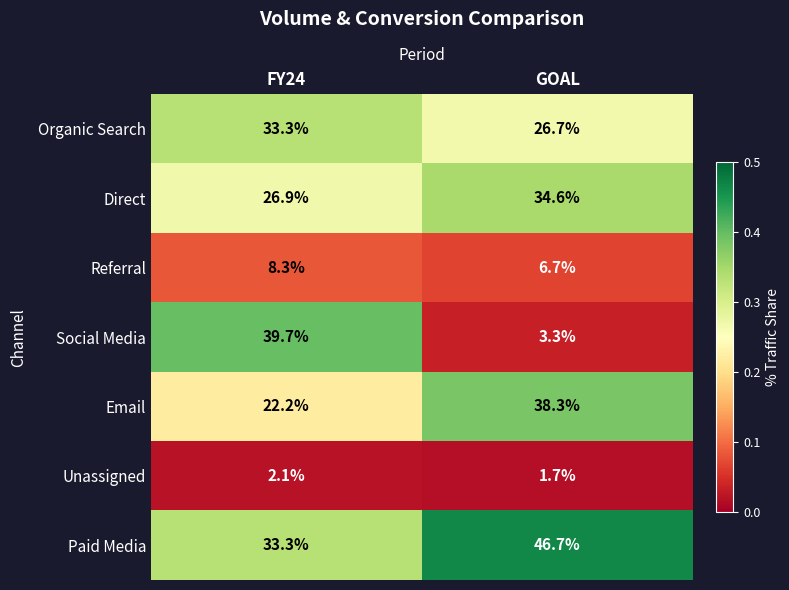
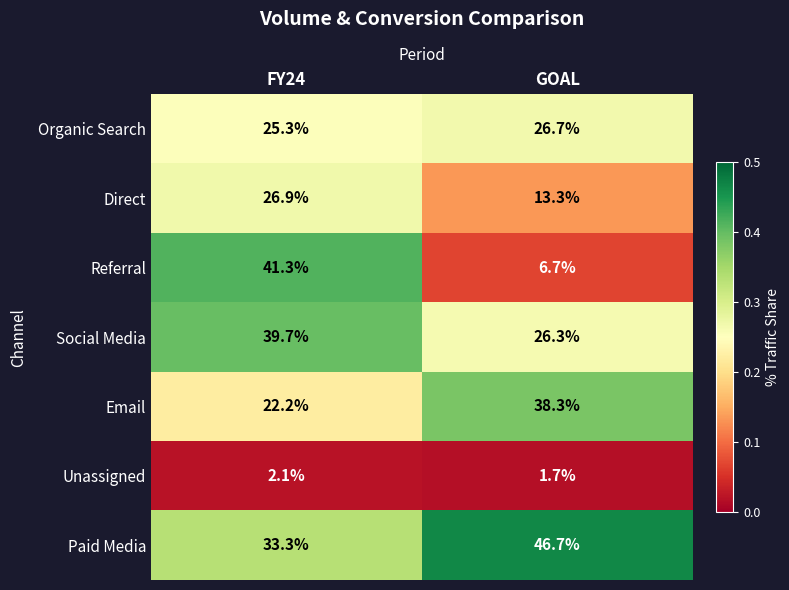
  {
    "Organic Search": {
-     "FY24": "33.3%",
+     "FY24": "25.3%",
      "GOAL": "26.7%"
    },
    "Direct": {
      "FY24": "26.9%",
-     "GOAL": "34.6%"
+     "GOAL": "13.3%"
    },
    "Referral": {
-     "FY24": "8.3%",
+     "FY24": "41.3%",
      "GOAL": "6.7%"
    },
    "Social Media": {
      "FY24": "39.7%",
-     "GOAL": "3.3%"
+     "GOAL": "26.3%"
    },
    "Email": {
      "FY24": "22.2%",
      "GOAL": "38.3%"
    },
    "Unassigned": {
      "FY24": "2.1%",
      "GOAL": "1.7%"
    },
    "Paid Media": {
      "FY24": "33.3%",
      "GOAL": "46.7%"
    }
  }
